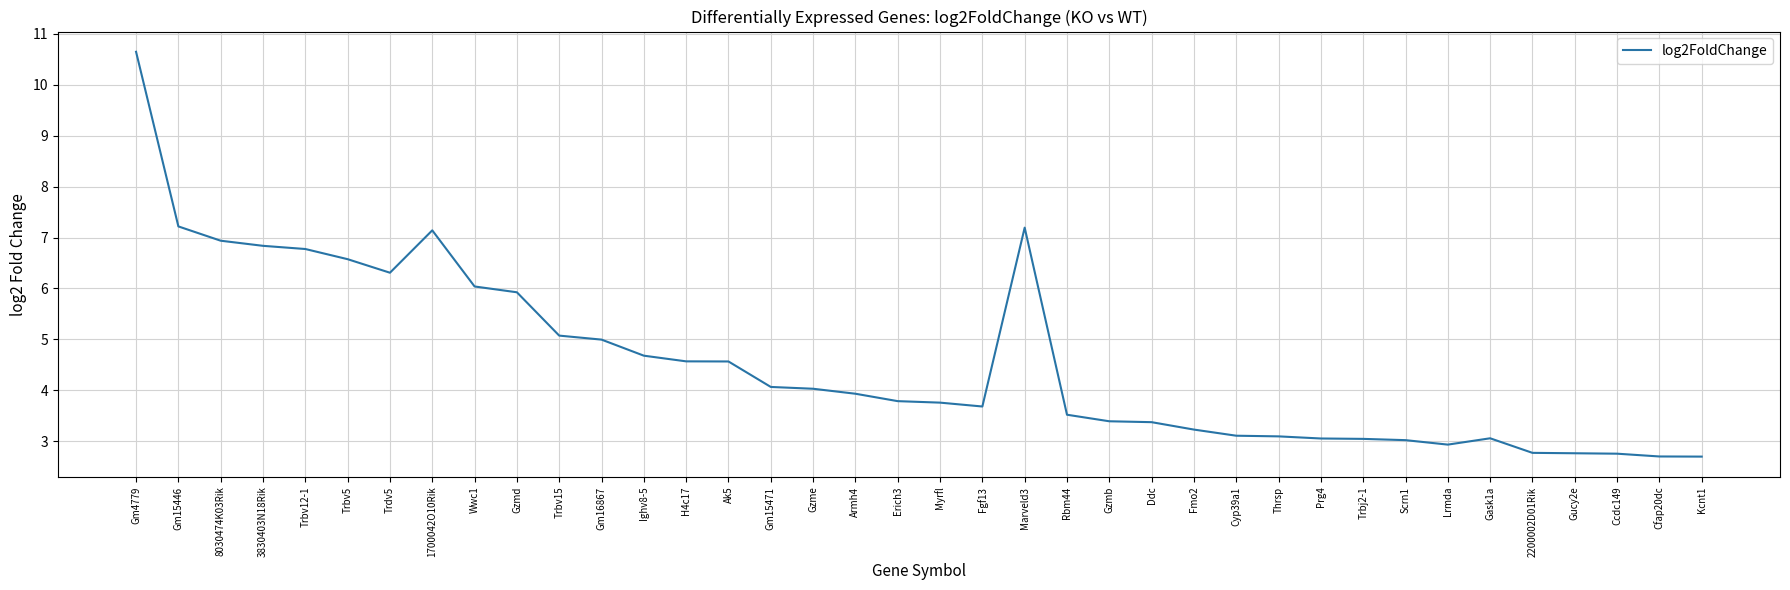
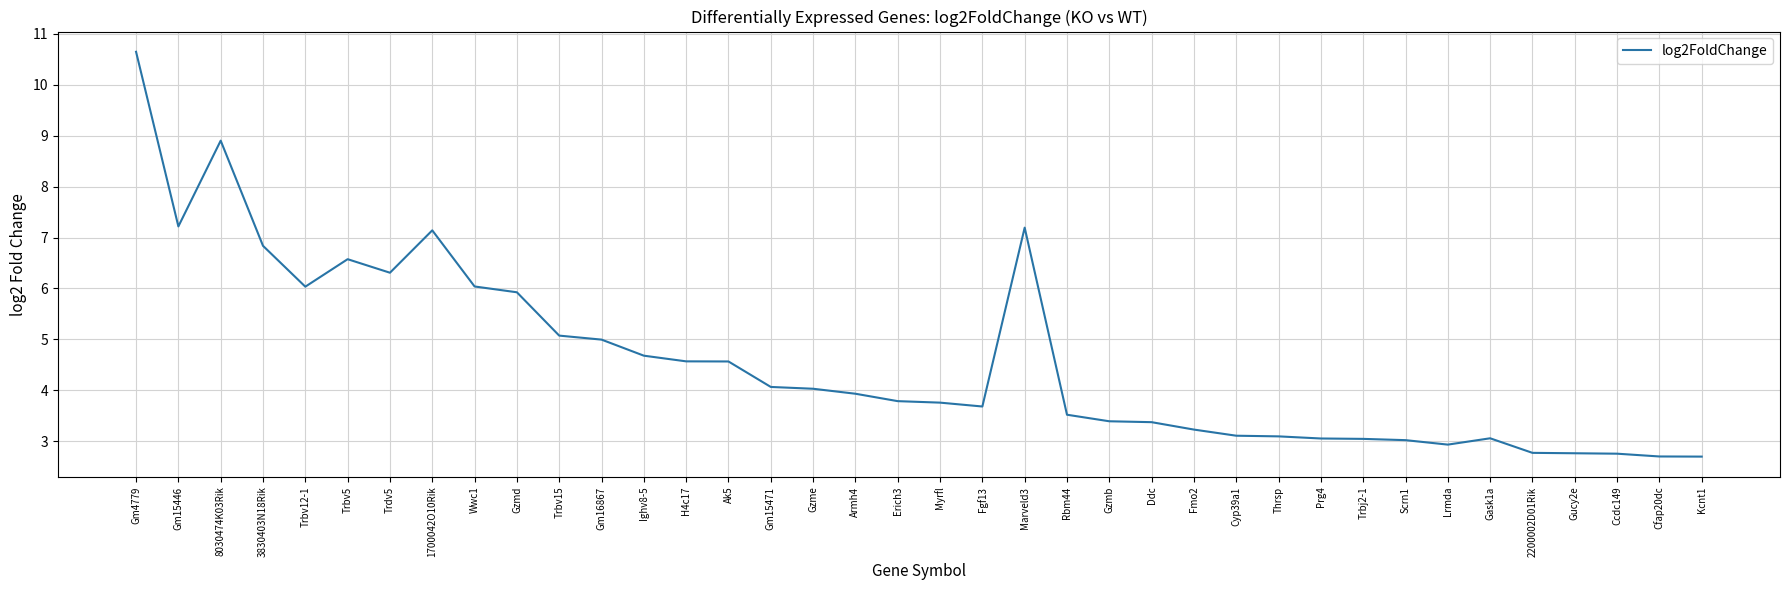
  {
    "Gm4779": 10.6,
    "Gm15446": 7.2,
-   "8030474K03Rik": 6.9,
+   "8030474K03Rik": 8.9,
    "3830403N18Rik": 6.8,
-   "Trbv12-1": 6.8,
+   "Trbv12-1": 6.0,
    "Trbv5": 6.6,
    "Trdv5": 6.3,
    "1700042O10Rik": 7.1,
    "Wwc1": 6.0,
    "Gzmd": 5.9,
    "Trbv15": 5.1,
    "Gm16867": 5.0,
    "Ighv8-5": 4.7,
    "H4c17": 4.6,
    "Ak5": 4.6,
    "Gm15471": 4.1,
    "Gzme": 4.0,
    "Armh4": 3.9,
    "Erich3": 3.8,
    "Myrfl": 3.8,
    "Fgf13": 3.7,
    "Marveld3": 7.2,
    "Rbm44": 3.5,
    "Gzmb": 3.4,
    "Ddc": 3.4,
    "Fmo2": 3.2,
    "Cyp39a1": 3.1,
    "Thrsp": 3.1,
    "Prg4": 3.1,
    "Trbj2-1": 3.0,
    "Scrn1": 3.0,
    "Lrmda": 2.9,
    "Gask1a": 3.1,
    "2200002D01Rik": 2.8,
    "Gucy2e": 2.8,
    "Ccdc149": 2.8,
    "Cfap20dc": 2.7,
    "Kcnt1": 2.7
  }
